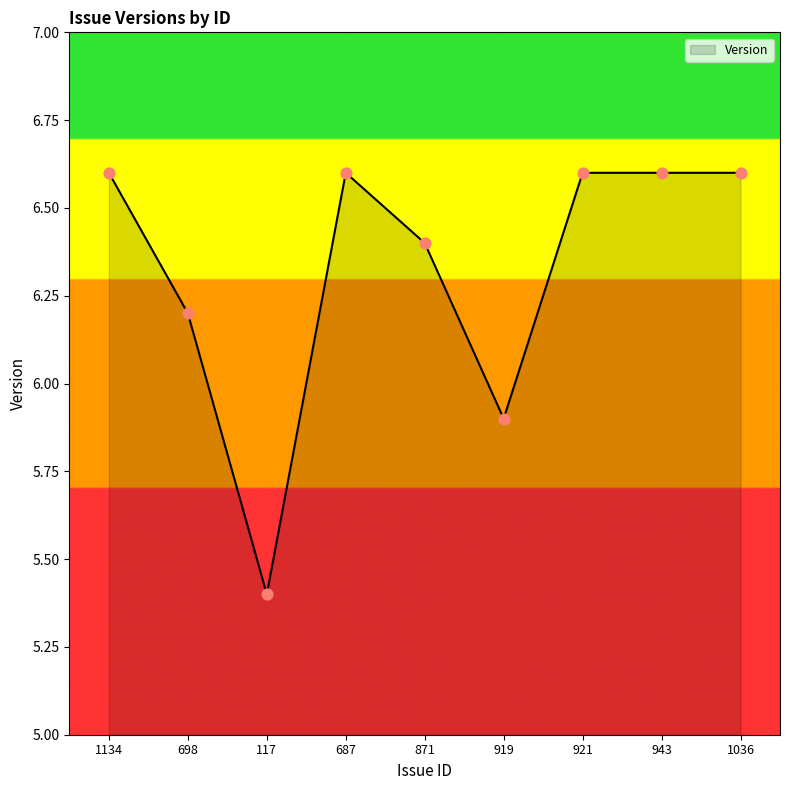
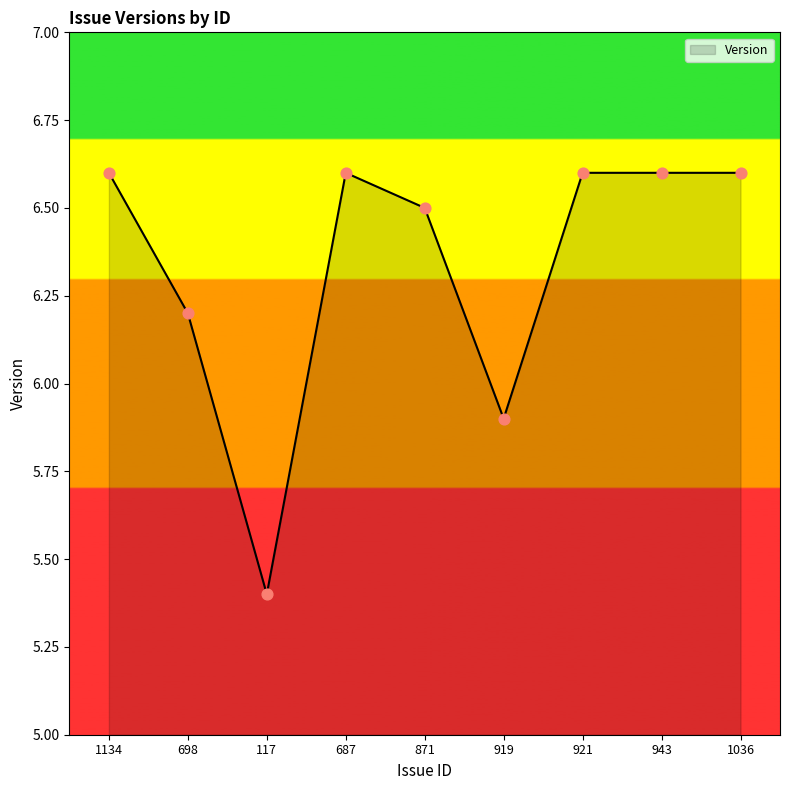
  {
    "1134": 6.6,
    "698": 6.2,
    "117": 5.4,
    "687": 6.6,
-   "871": 6.4,
+   "871": 6.5,
    "919": 5.9,
    "921": 6.6,
    "943": 6.6,
    "1036": 6.6
  }
